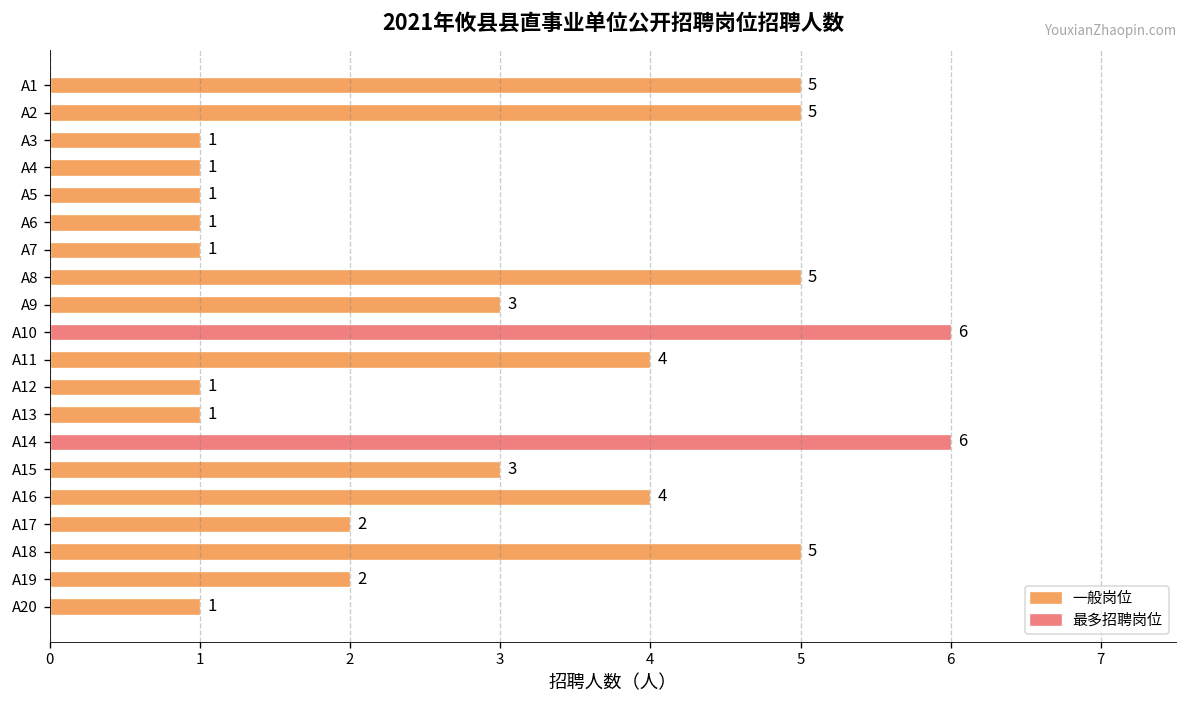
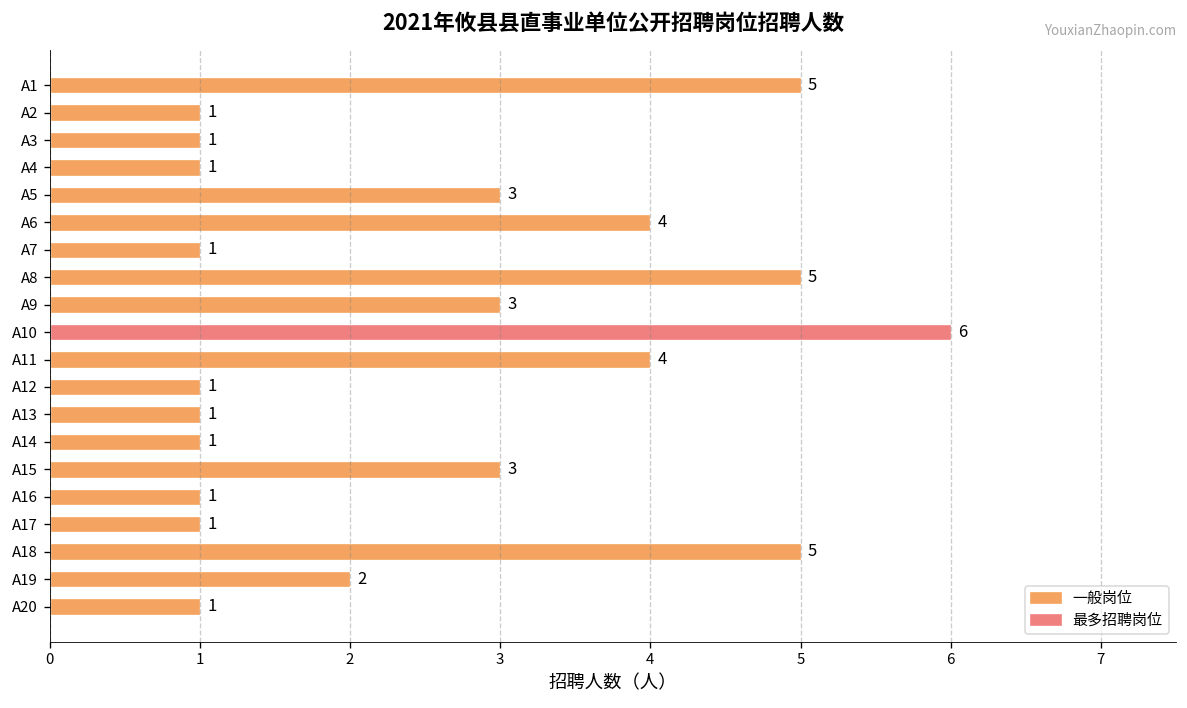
  {
    "A1": 5,
-   "A2": 5,
+   "A2": 1,
    "A3": 1,
    "A4": 1,
-   "A5": 1,
-   "A6": 1,
+   "A5": 3,
+   "A6": 4,
    "A7": 1,
    "A8": 5,
    "A9": 3,
    "A10": 6,
    "A11": 4,
    "A12": 1,
    "A13": 1,
-   "A14": 6,
+   "A14": 1,
    "A15": 3,
-   "A16": 4,
-   "A17": 2,
+   "A16": 1,
+   "A17": 1,
    "A18": 5,
    "A19": 2,
    "A20": 1
  }
